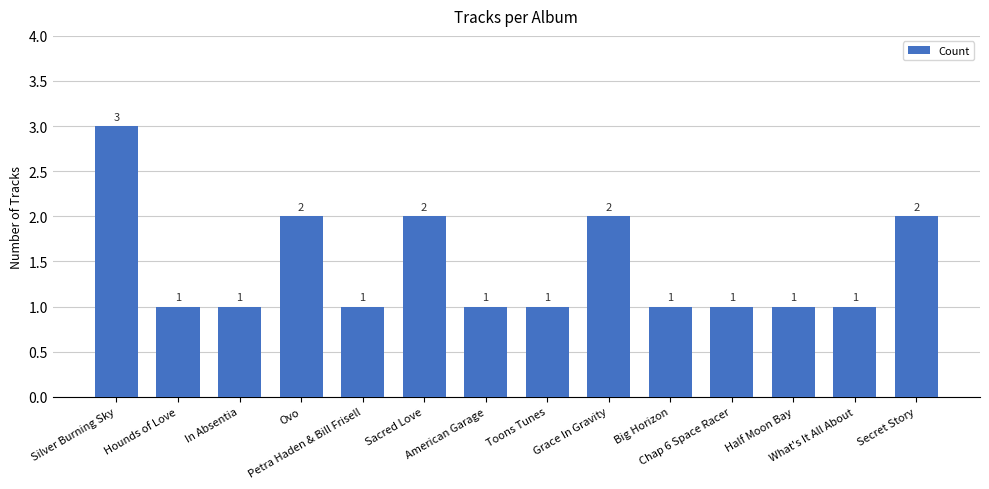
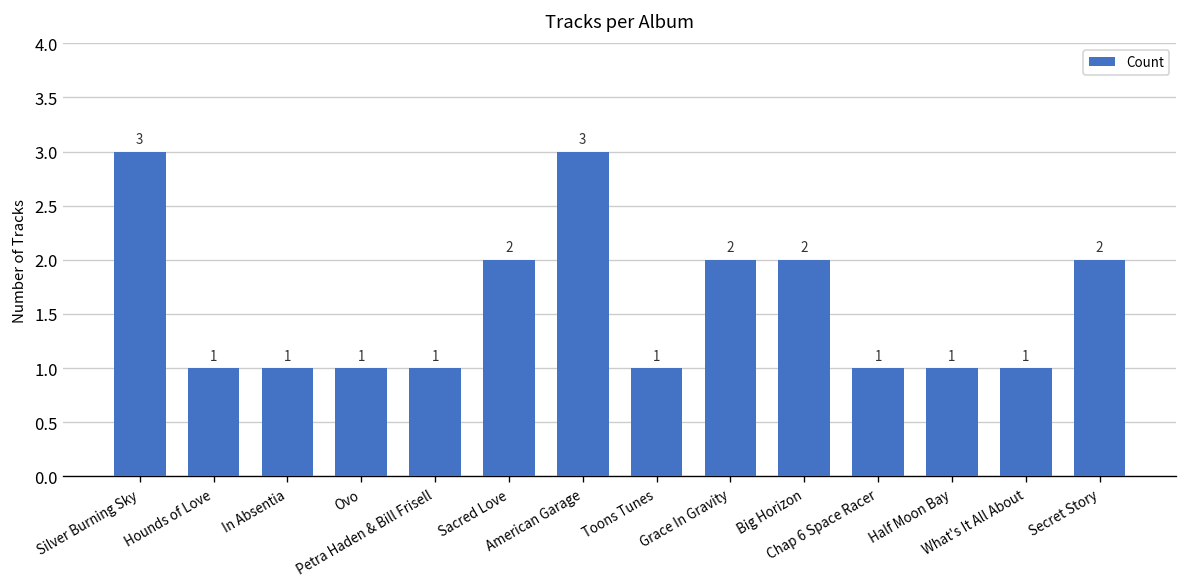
  {
    "Silver Burning Sky": 3,
    "Hounds of Love": 1,
    "In Absentia": 1,
-   "Ovo": 2,
+   "Ovo": 1,
    "Petra Haden & Bill Frisell": 1,
    "Sacred Love": 2,
-   "American Garage": 1,
+   "American Garage": 3,
    "Toons Tunes": 1,
    "Grace In Gravity": 2,
-   "Big Horizon": 1,
+   "Big Horizon": 2,
    "Chap 6 Space Racer": 1,
    "Half Moon Bay": 1,
    "What's It All About": 1,
    "Secret Story": 2
  }
